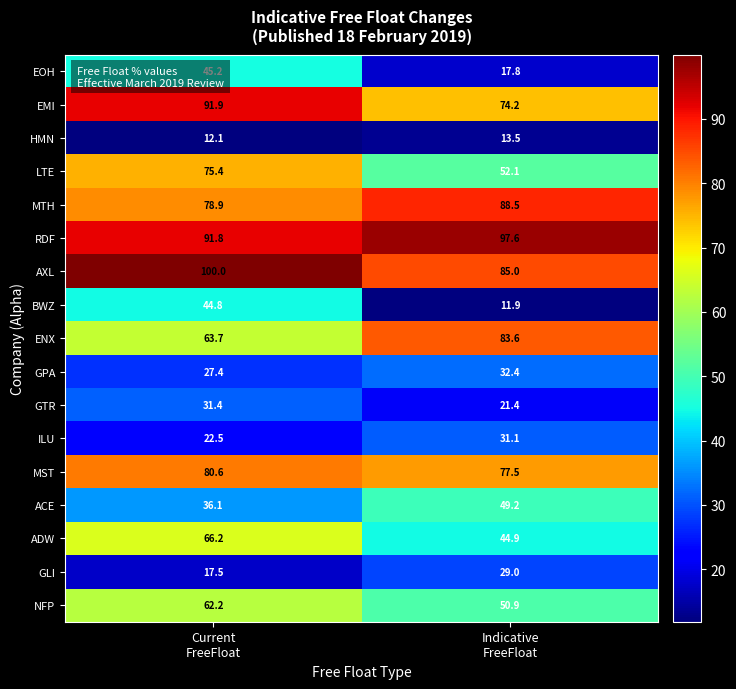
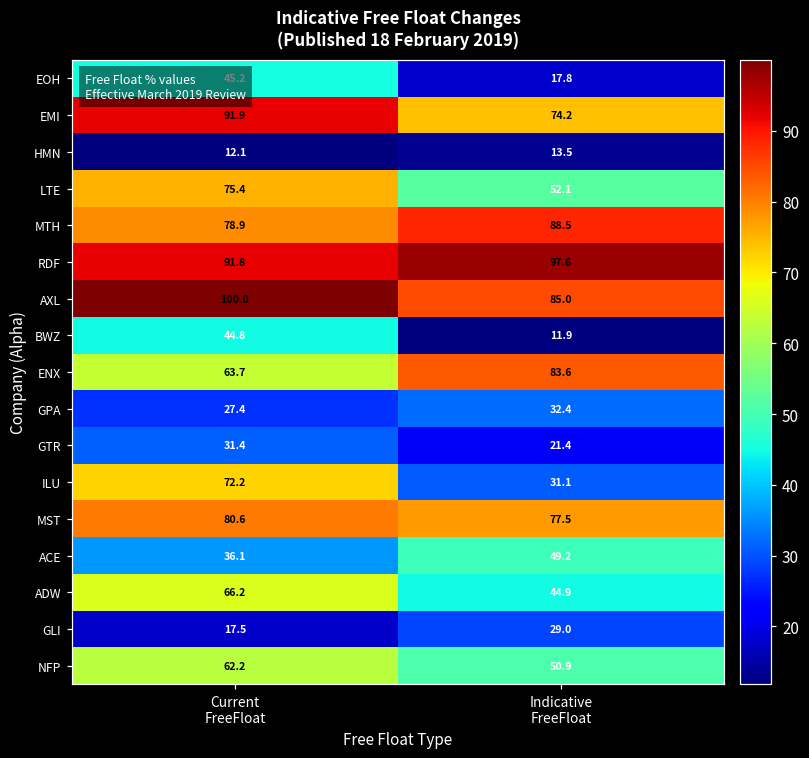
  {
    "EOH": {
      "Indicative FreeFloat": 17.8
    },
    "EMI": {
      "Current FreeFloat": 91.9,
      "Indicative FreeFloat": 74.2
    },
    "HMN": {
      "Current FreeFloat": 12.1,
      "Indicative FreeFloat": 13.5
    },
    "LTE": {
      "Current FreeFloat": 75.4,
      "Indicative FreeFloat": 52.1
    },
    "MTH": {
      "Current FreeFloat": 78.9,
      "Indicative FreeFloat": 88.5
    },
    "RDF": {
      "Current FreeFloat": 91.8,
      "Indicative FreeFloat": 97.6
    },
    "AXL": {
      "Current FreeFloat": 100.0,
      "Indicative FreeFloat": 85.0
    },
    "BWZ": {
      "Current FreeFloat": 44.8,
      "Indicative FreeFloat": 11.9
    },
    "ENX": {
      "Current FreeFloat": 63.7,
      "Indicative FreeFloat": 83.6
    },
    "GPA": {
      "Current FreeFloat": 27.4,
      "Indicative FreeFloat": 32.4
    },
    "GTR": {
      "Current FreeFloat": 31.4,
      "Indicative FreeFloat": 21.4
    },
    "ILU": {
-     "Current FreeFloat": 22.5,
+     "Current FreeFloat": 72.2,
      "Indicative FreeFloat": 31.1
    },
    "MST": {
      "Current FreeFloat": 80.6,
      "Indicative FreeFloat": 77.5
    },
    "ACE": {
      "Current FreeFloat": 36.1,
      "Indicative FreeFloat": 49.2
    },
    "ADW": {
      "Current FreeFloat": 66.2,
      "Indicative FreeFloat": 44.9
    },
    "GLI": {
      "Current FreeFloat": 17.5,
      "Indicative FreeFloat": 29.0
    },
    "NFP": {
      "Current FreeFloat": 62.2,
      "Indicative FreeFloat": 50.9
    }
  }
